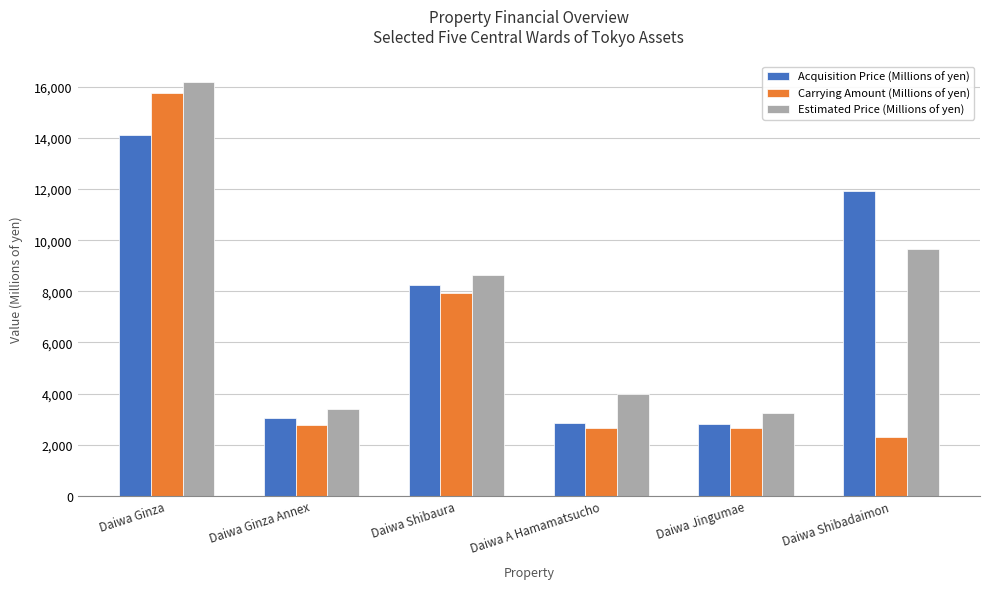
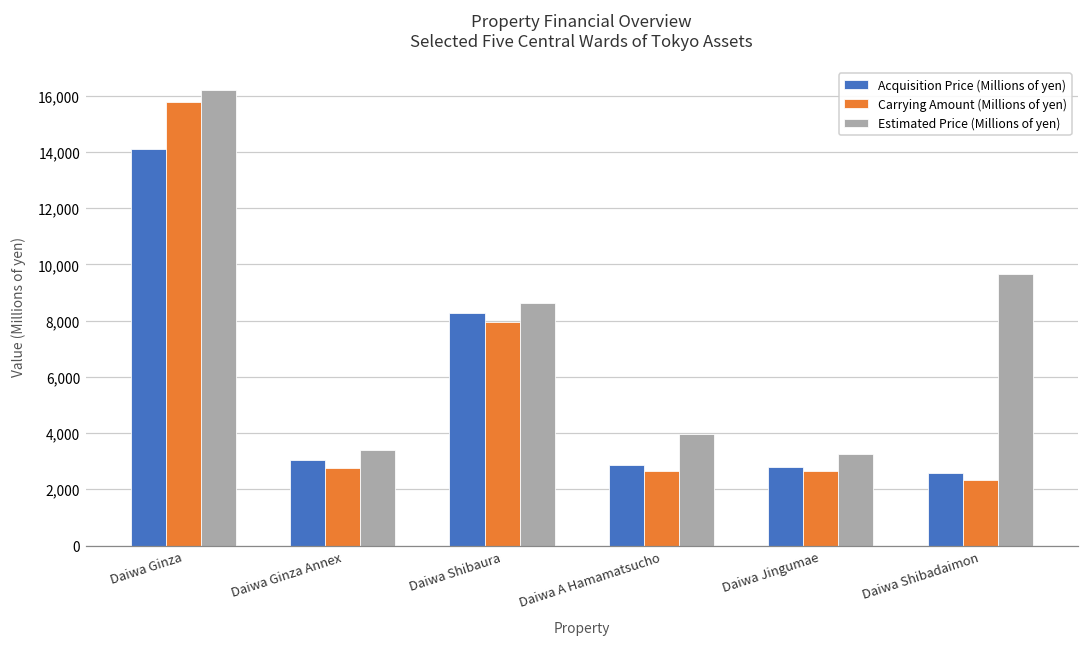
  {
    "Acquisition Price (Millions of yen)": {
      "Daiwa Ginza": "14,100",
      "Daiwa Ginza Annex": "3,100",
      "Daiwa Shibaura": "8,300",
      "Daiwa A Hamamatsucho": "2,900",
      "Daiwa Jingumae": "2,800",
-     "Daiwa Shibadaimon": "11,900"
+     "Daiwa Shibadaimon": "2,600"
    },
    "Carrying Amount (Millions of yen)": {
      "Daiwa Ginza": "15,800",
      "Daiwa Ginza Annex": "2,800",
      "Daiwa Shibaura": "8,000",
      "Daiwa A Hamamatsucho": "2,700",
      "Daiwa Jingumae": "2,600",
      "Daiwa Shibadaimon": "2,300"
    },
    "Estimated Price (Millions of yen)": {
      "Daiwa Ginza": "16,200",
      "Daiwa Ginza Annex": "3,400",
      "Daiwa Shibaura": "8,600",
      "Daiwa A Hamamatsucho": "4,000",
      "Daiwa Jingumae": "3,300",
      "Daiwa Shibadaimon": "9,700"
    }
  }
